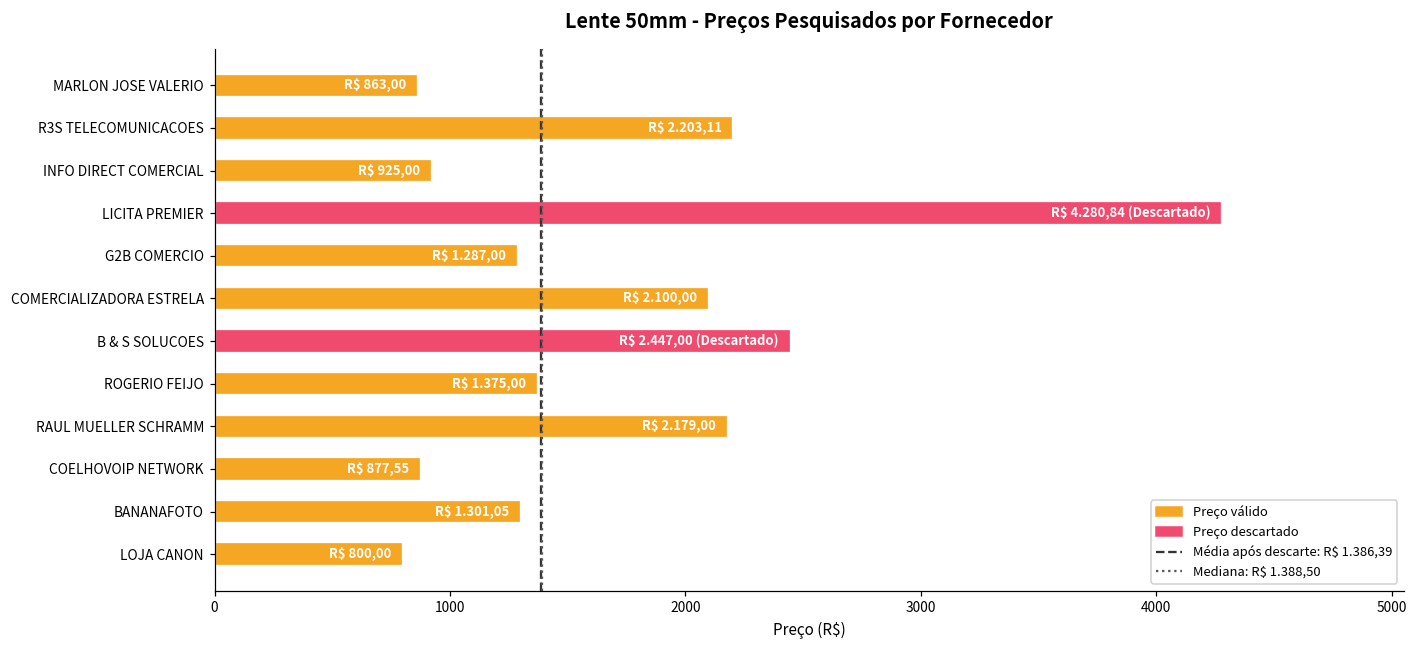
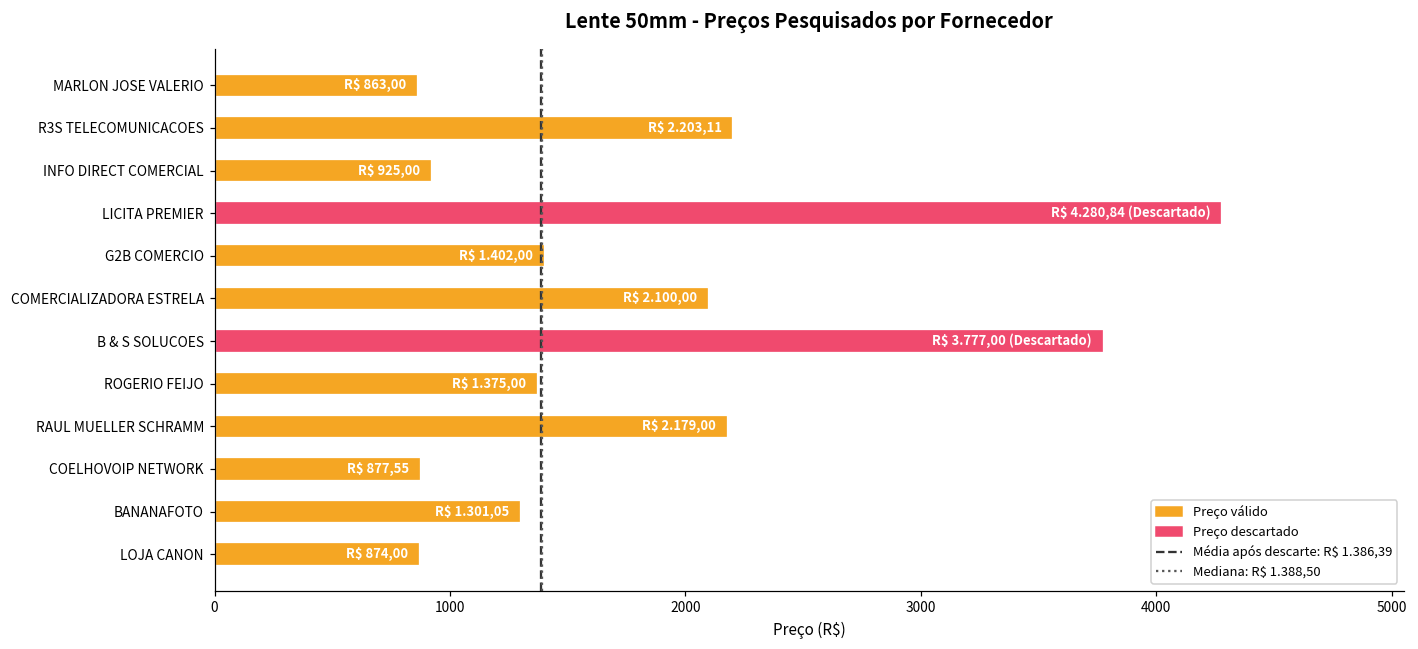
  {
-   "G2B COMERCIO": "1.287,00",
-   "B & S SOLUCOES": "2.447,00",
-   "LOJA CANON": "800,00"
+   "G2B COMERCIO": "1.402,00",
+   "B & S SOLUCOES": "3.777,00",
+   "LOJA CANON": "874,00"
  }
